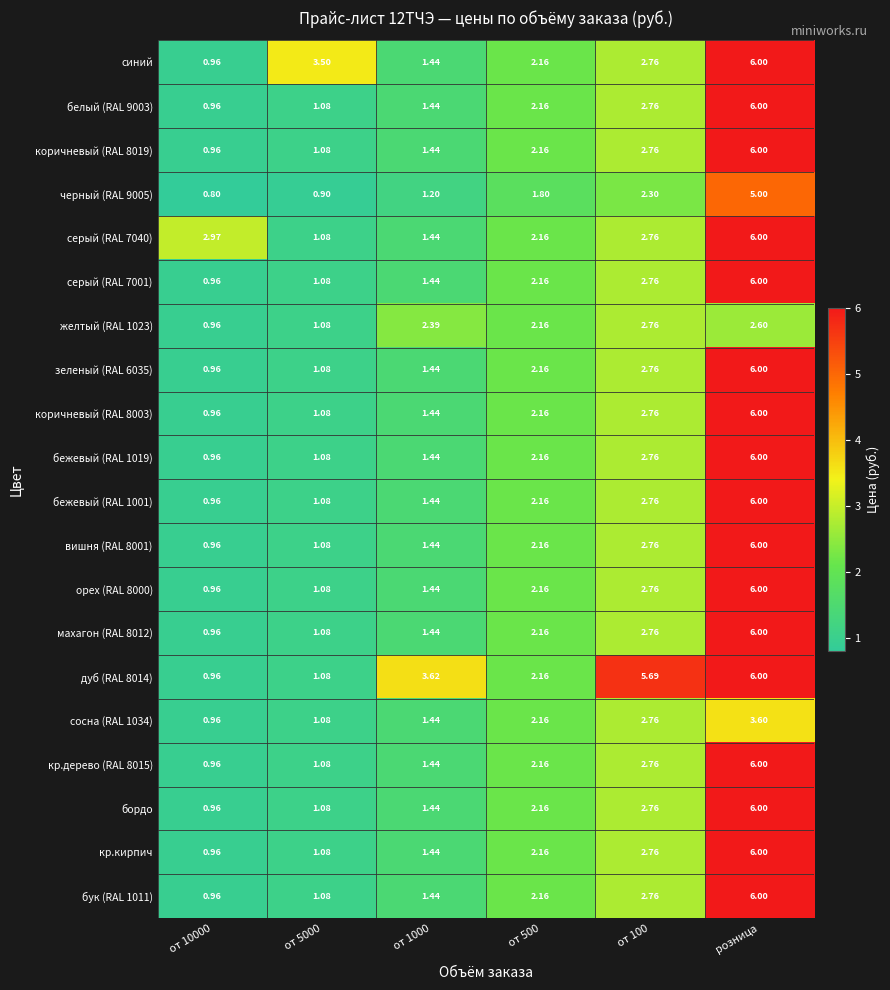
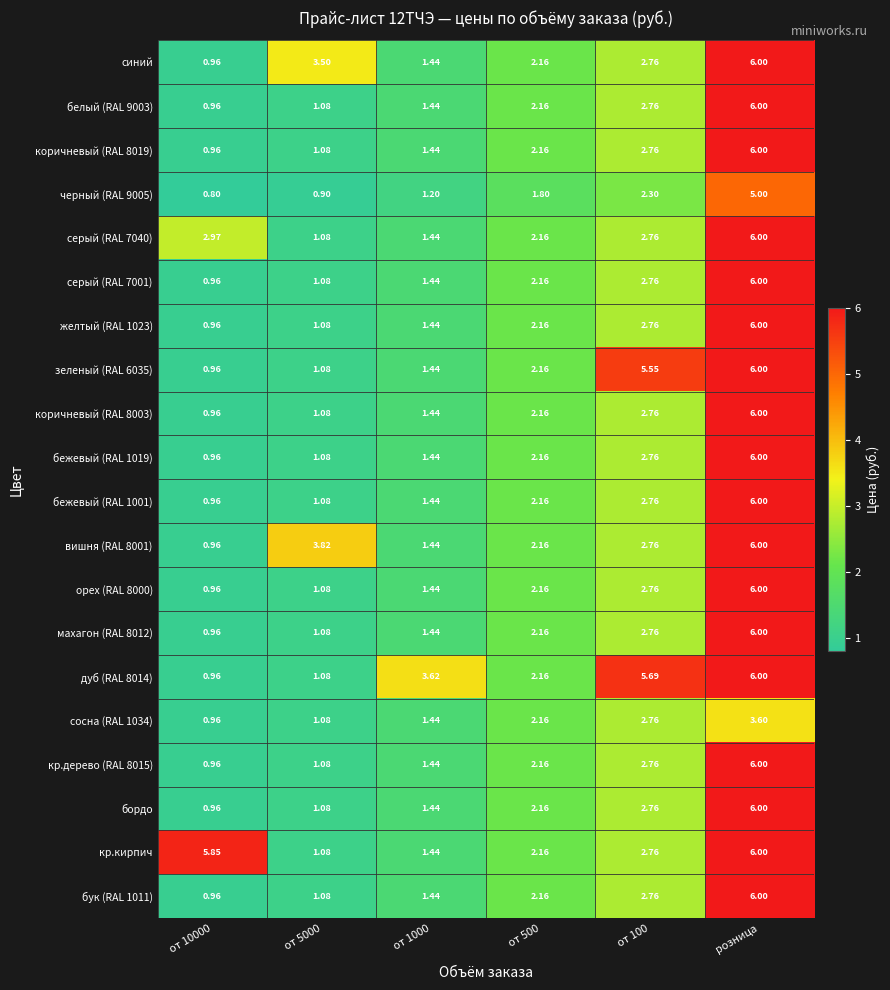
  {
    "синий": {
      "от 10000": 0.96,
      "от 5000": 3.50,
      "от 1000": 1.44,
      "от 500": 2.16,
      "от 100": 2.76,
      "розница": 6.00
    },
    "белый (RAL 9003)": {
      "от 10000": 0.96,
      "от 5000": 1.08,
      "от 1000": 1.44,
      "от 500": 2.16,
      "от 100": 2.76,
      "розница": 6.00
    },
    "коричневый (RAL 8019)": {
      "от 10000": 0.96,
      "от 5000": 1.08,
      "от 1000": 1.44,
      "от 500": 2.16,
      "от 100": 2.76,
      "розница": 6.00
    },
    "черный (RAL 9005)": {
      "от 10000": 0.80,
      "от 5000": 0.90,
      "от 1000": 1.20,
      "от 500": 1.80,
      "от 100": 2.30,
      "розница": 5.00
    },
    "серый (RAL 7040)": {
      "от 10000": 2.97,
      "от 5000": 1.08,
      "от 1000": 1.44,
      "от 500": 2.16,
      "от 100": 2.76,
      "розница": 6.00
    },
    "серый (RAL 7001)": {
      "от 10000": 0.96,
      "от 5000": 1.08,
      "от 1000": 1.44,
      "от 500": 2.16,
      "от 100": 2.76,
      "розница": 6.00
    },
    "желтый (RAL 1023)": {
      "от 10000": 0.96,
      "от 5000": 1.08,
-     "от 1000": 2.39,
+     "от 1000": 1.44,
      "от 500": 2.16,
      "от 100": 2.76,
-     "розница": 2.60
+     "розница": 6.00
    },
    "зеленый (RAL 6035)": {
      "от 10000": 0.96,
      "от 5000": 1.08,
      "от 1000": 1.44,
      "от 500": 2.16,
-     "от 100": 2.76,
+     "от 100": 5.55,
      "розница": 6.00
    },
    "коричневый (RAL 8003)": {
      "от 10000": 0.96,
      "от 5000": 1.08,
      "от 1000": 1.44,
      "от 500": 2.16,
      "от 100": 2.76,
      "розница": 6.00
    },
    "бежевый (RAL 1019)": {
      "от 10000": 0.96,
      "от 5000": 1.08,
      "от 1000": 1.44,
      "от 500": 2.16,
      "от 100": 2.76,
      "розница": 6.00
    },
    "бежевый (RAL 1001)": {
      "от 10000": 0.96,
      "от 5000": 1.08,
      "от 1000": 1.44,
      "от 500": 2.16,
      "от 100": 2.76,
      "розница": 6.00
    },
    "вишня (RAL 8001)": {
      "от 10000": 0.96,
-     "от 5000": 1.08,
+     "от 5000": 3.82,
      "от 1000": 1.44,
      "от 500": 2.16,
      "от 100": 2.76,
      "розница": 6.00
    },
    "орех (RAL 8000)": {
      "от 10000": 0.96,
      "от 5000": 1.08,
      "от 1000": 1.44,
      "от 500": 2.16,
      "от 100": 2.76,
      "розница": 6.00
    },
    "махагон (RAL 8012)": {
      "от 10000": 0.96,
      "от 5000": 1.08,
      "от 1000": 1.44,
      "от 500": 2.16,
      "от 100": 2.76,
      "розница": 6.00
    },
    "дуб (RAL 8014)": {
      "от 10000": 0.96,
      "от 5000": 1.08,
      "от 1000": 3.62,
      "от 500": 2.16,
      "от 100": 5.69,
      "розница": 6.00
    },
    "сосна (RAL 1034)": {
      "от 10000": 0.96,
      "от 5000": 1.08,
      "от 1000": 1.44,
      "от 500": 2.16,
      "от 100": 2.76,
      "розница": 3.60
    },
    "кр.дерево (RAL 8015)": {
      "от 10000": 0.96,
      "от 5000": 1.08,
      "от 1000": 1.44,
      "от 500": 2.16,
      "от 100": 2.76,
      "розница": 6.00
    },
    "бордо": {
      "от 10000": 0.96,
      "от 5000": 1.08,
      "от 1000": 1.44,
      "от 500": 2.16,
      "от 100": 2.76,
      "розница": 6.00
    },
    "кр.кирпич": {
-     "от 10000": 0.96,
+     "от 10000": 5.85,
      "от 5000": 1.08,
      "от 1000": 1.44,
      "от 500": 2.16,
      "от 100": 2.76,
      "розница": 6.00
    },
    "бук (RAL 1011)": {
      "от 10000": 0.96,
      "от 5000": 1.08,
      "от 1000": 1.44,
      "от 500": 2.16,
      "от 100": 2.76,
      "розница": 6.00
    }
  }
